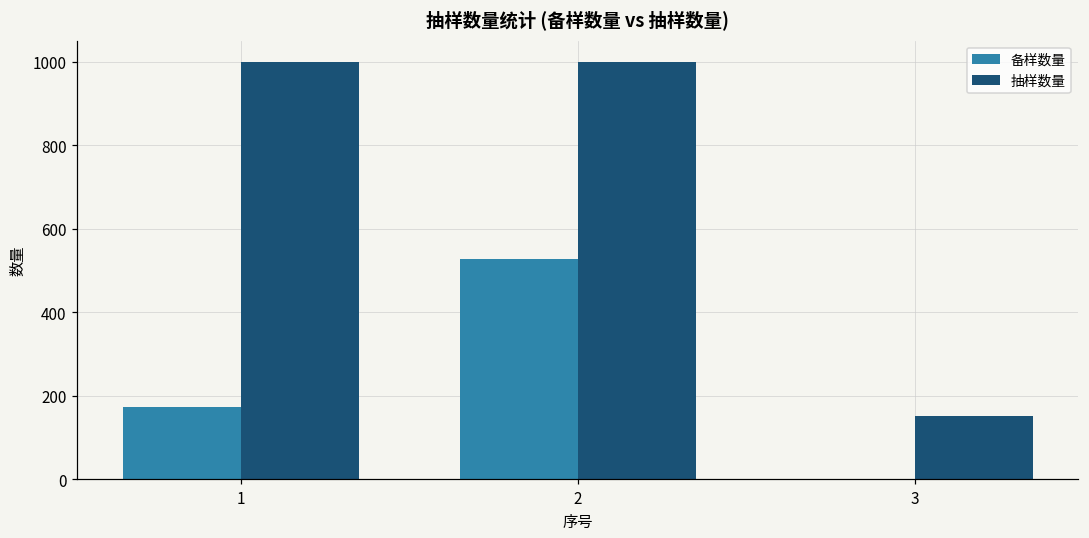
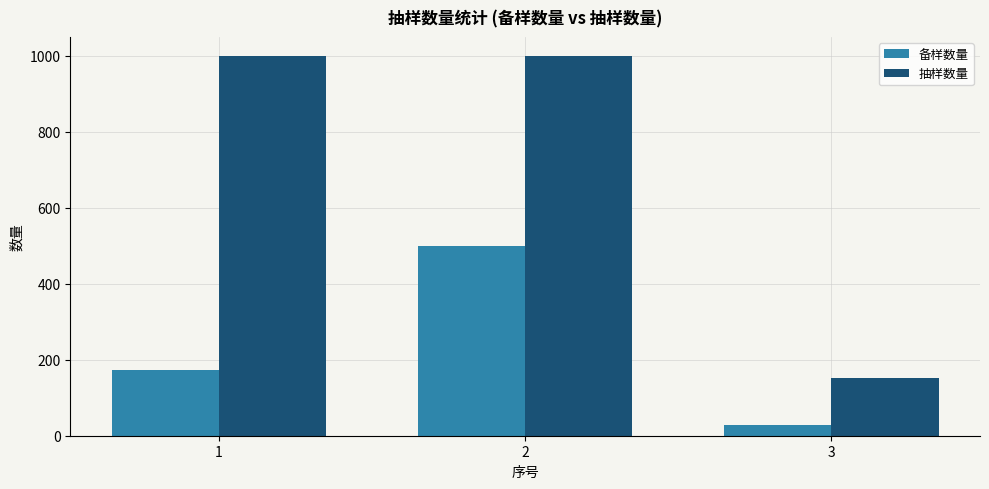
  {
    "备样数量": {
      "1": 170,
-     "2": 530,
-     "3": 0
+     "2": 500,
+     "3": 30
    },
    "抽样数量": {
      "1": 1000,
      "2": 1000,
      "3": 150
    }
  }
